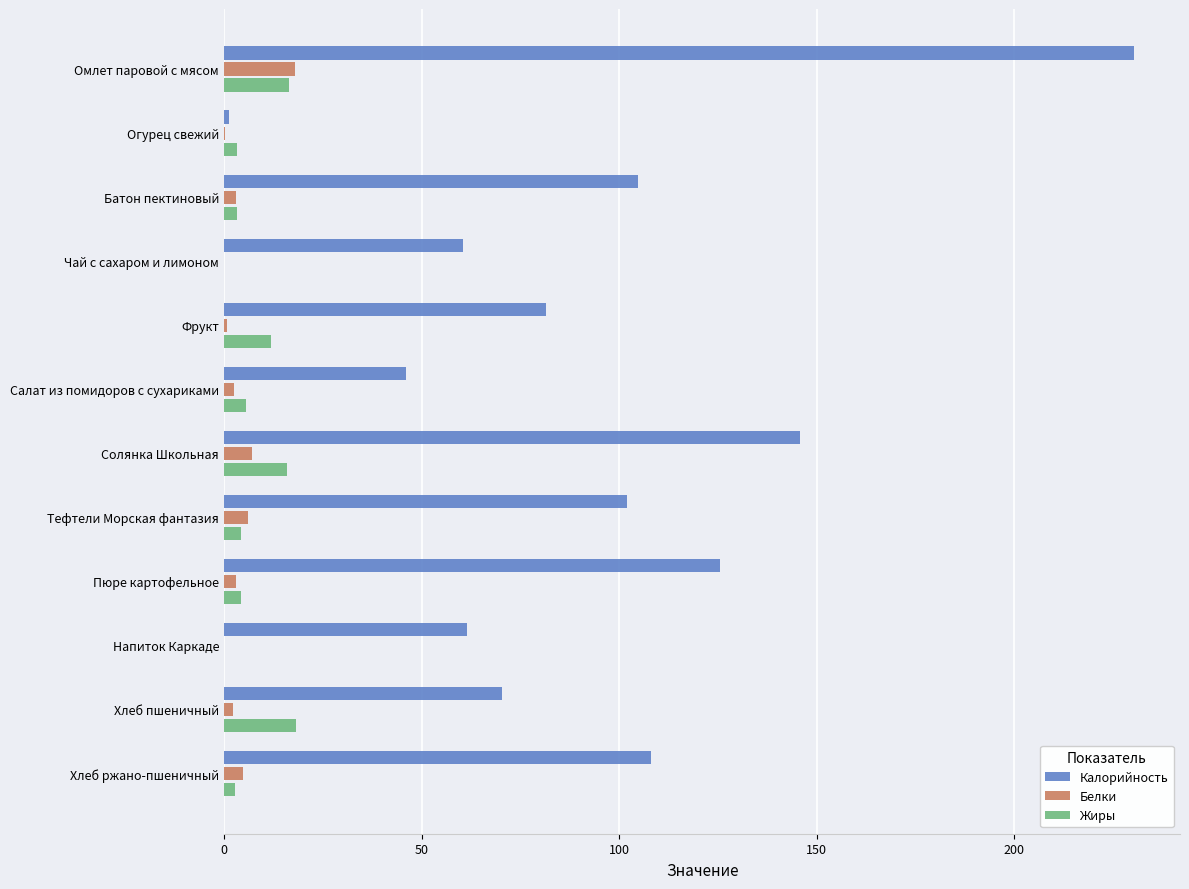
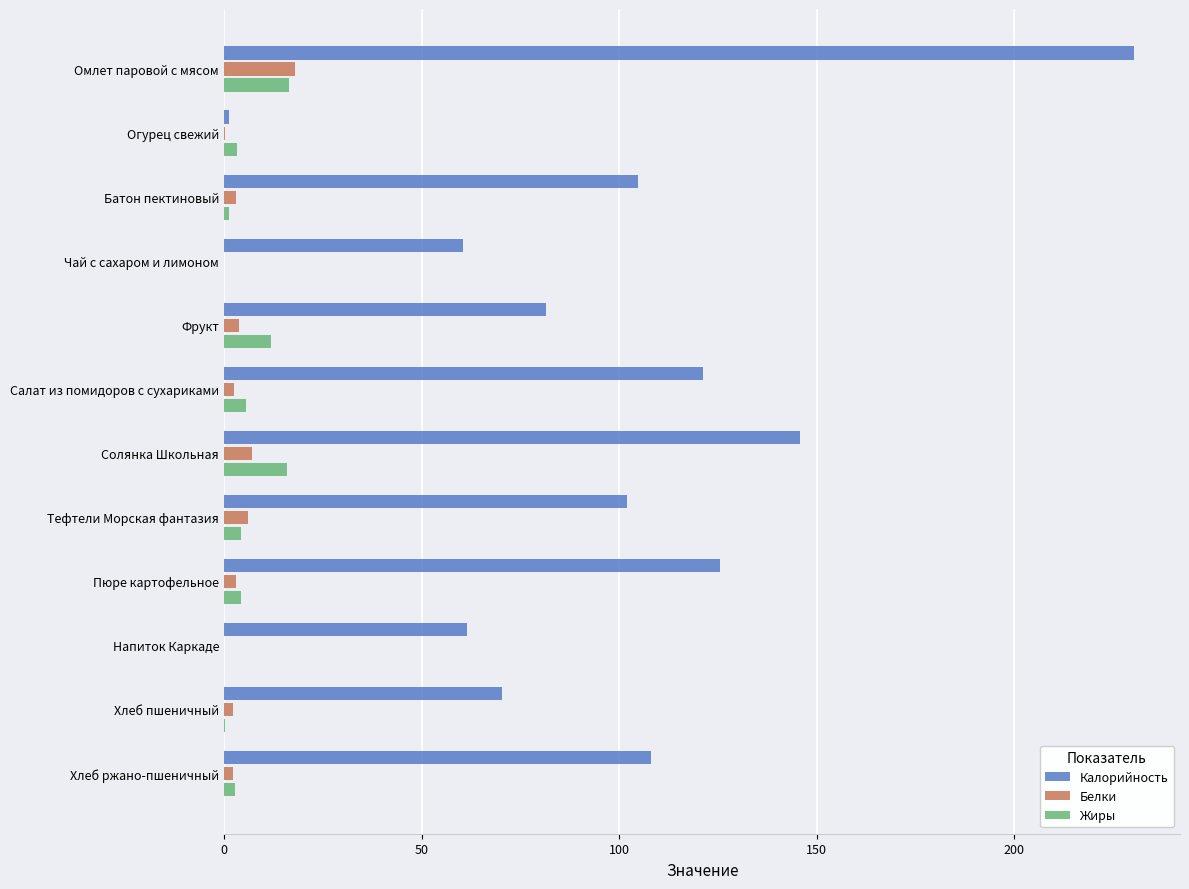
  {
    "Калорийность": {
      "Омлет паровой с мясом": 230,
      "Огурец свежий": 1,
      "Батон пектиновый": 105,
      "Чай с сахаром и лимоном": 61,
      "Фрукт": 82,
-     "Салат из помидоров с сухариками": 46,
+     "Салат из помидоров с сухариками": 121,
      "Солянка Школьная": 146,
      "Тефтели Морская фантазия": 102,
      "Пюре картофельное": 126,
      "Напиток Каркаде": 62,
      "Хлеб пшеничный": 70,
      "Хлеб ржано-пшеничный": 108
    },
    "Белки": {
      "Омлет паровой с мясом": 18,
      "Батон пектиновый": 3,
-     "Фрукт": 1,
+     "Фрукт": 4,
      "Салат из помидоров с сухариками": 3,
      "Солянка Школьная": 7,
      "Тефтели Морская фантазия": 6,
      "Пюре картофельное": 3,
      "Хлеб пшеничный": 2,
-     "Хлеб ржано-пшеничный": 5
+     "Хлеб ржано-пшеничный": 2
    },
    "Жиры": {
      "Омлет паровой с мясом": 16,
      "Огурец свежий": 3,
-     "Батон пектиновый": 3,
+     "Батон пектиновый": 1,
      "Фрукт": 12,
      "Салат из помидоров с сухариками": 6,
      "Солянка Школьная": 16,
      "Тефтели Морская фантазия": 4,
      "Пюре картофельное": 4,
      "Напиток Каркаде": 0,
-     "Хлеб пшеничный": 18,
+     "Хлеб пшеничный": 0,
      "Хлеб ржано-пшеничный": 3
    }
  }
